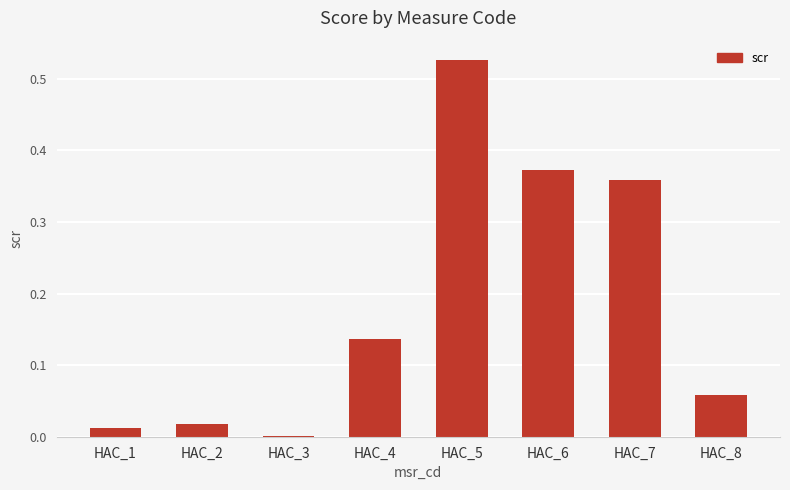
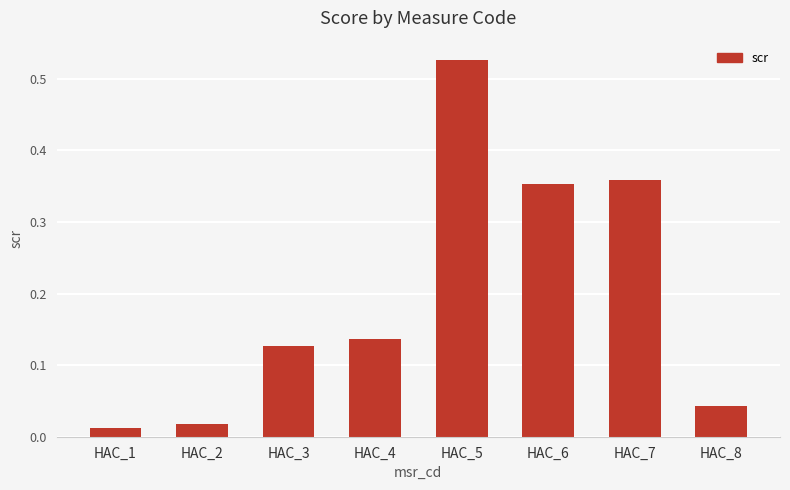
  {
    "HAC_1": 0.01,
    "HAC_2": 0.02,
-   "HAC_3": 0.00,
+   "HAC_3": 0.13,
    "HAC_4": 0.14,
    "HAC_5": 0.53,
-   "HAC_6": 0.37,
+   "HAC_6": 0.35,
    "HAC_7": 0.36,
-   "HAC_8": 0.06
+   "HAC_8": 0.04
  }
